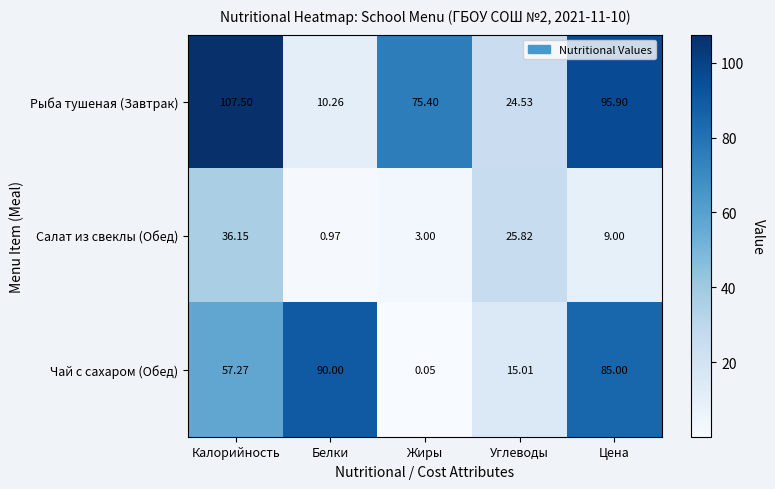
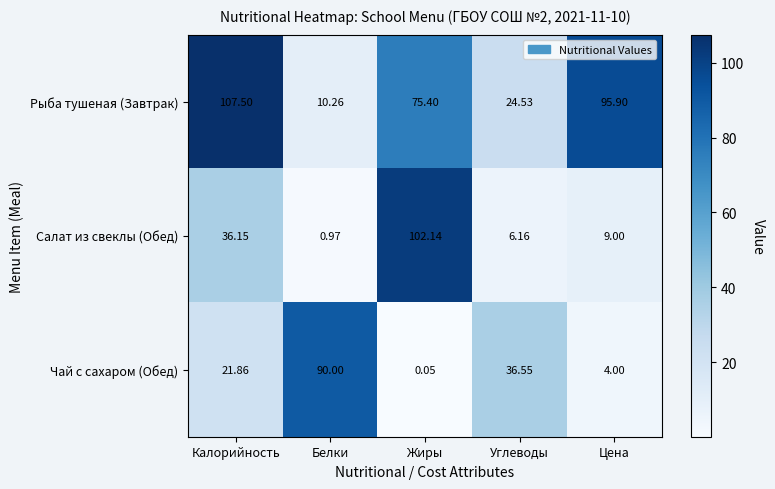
  {
    "Рыба тушеная (Завтрак)": {
      "Калорийность": 107.50,
      "Белки": 10.26,
      "Жиры": 75.40,
      "Углеводы": 24.53,
      "Цена": 95.90
    },
    "Салат из свеклы (Обед)": {
      "Калорийность": 36.15,
      "Белки": 0.97,
-     "Жиры": 3.00,
-     "Углеводы": 25.82,
+     "Жиры": 102.14,
+     "Углеводы": 6.16,
      "Цена": 9.00
    },
    "Чай с сахаром (Обед)": {
-     "Калорийность": 57.27,
+     "Калорийность": 21.86,
      "Белки": 90.00,
      "Жиры": 0.05,
-     "Углеводы": 15.01,
-     "Цена": 85.00
+     "Углеводы": 36.55,
+     "Цена": 4.00
    }
  }
